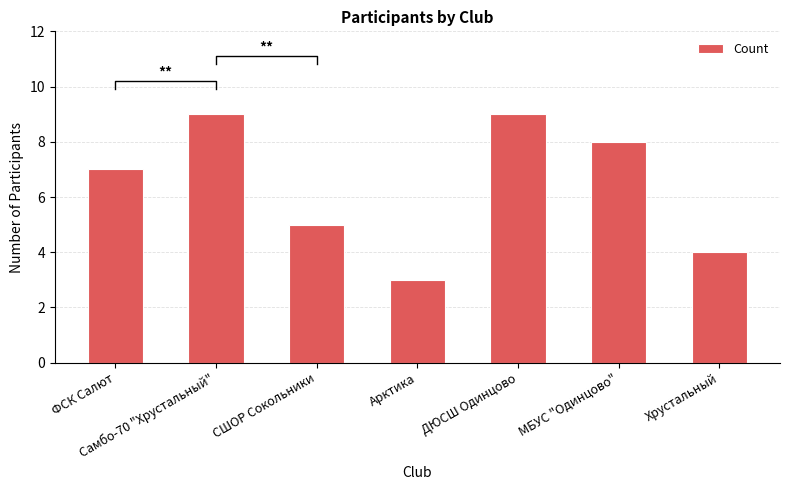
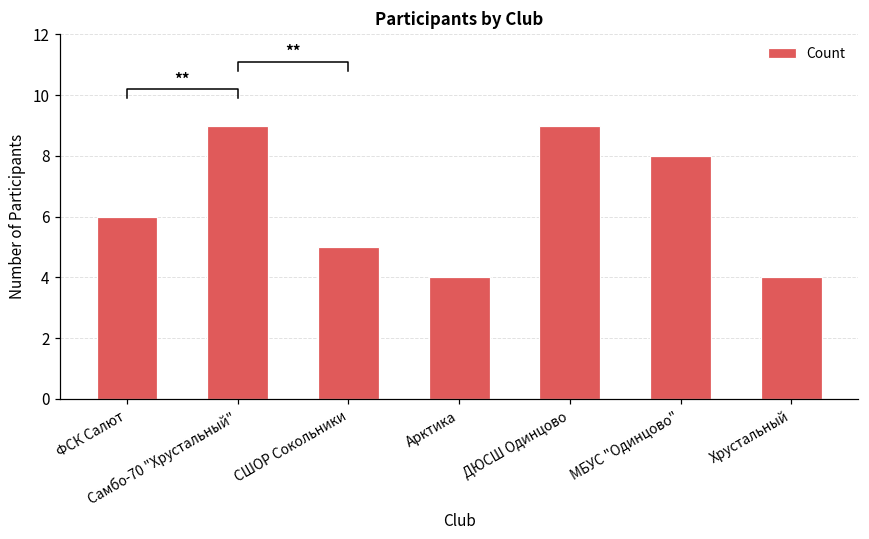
  {
    "Count": {
-     "ФСК Салют": 7,
+     "ФСК Салют": 6,
      "Самбо-70 \"Хрустальный\"": 9,
      "СШОР Сокольники": 5,
-     "Арктика": 3,
+     "Арктика": 4,
      "ДЮСШ Одинцово": 9,
      "МБУС \"Одинцово\"": 8,
      "Хрустальный": 4
    }
  }
